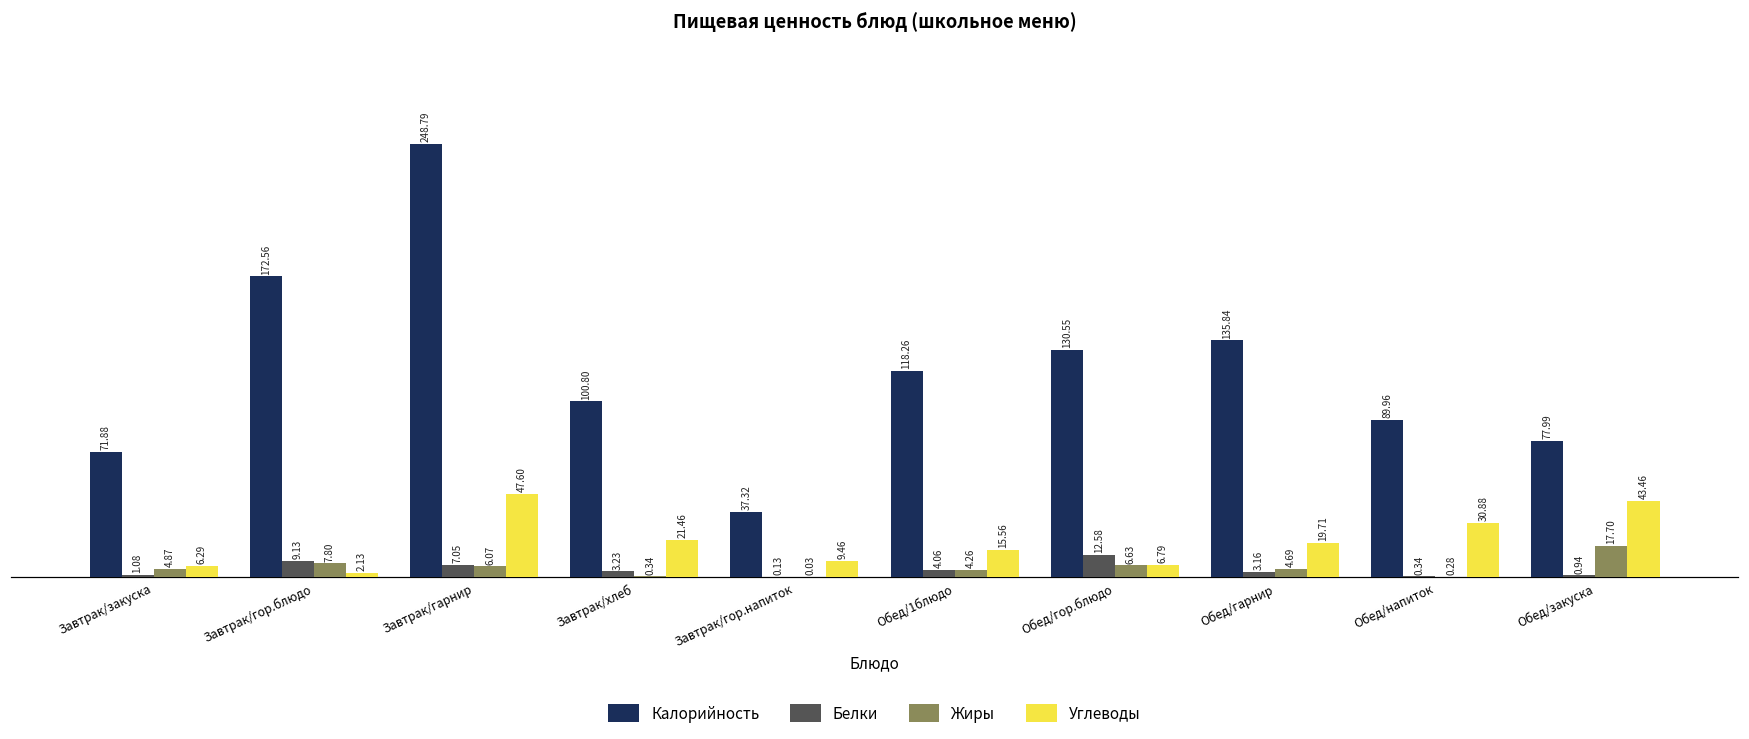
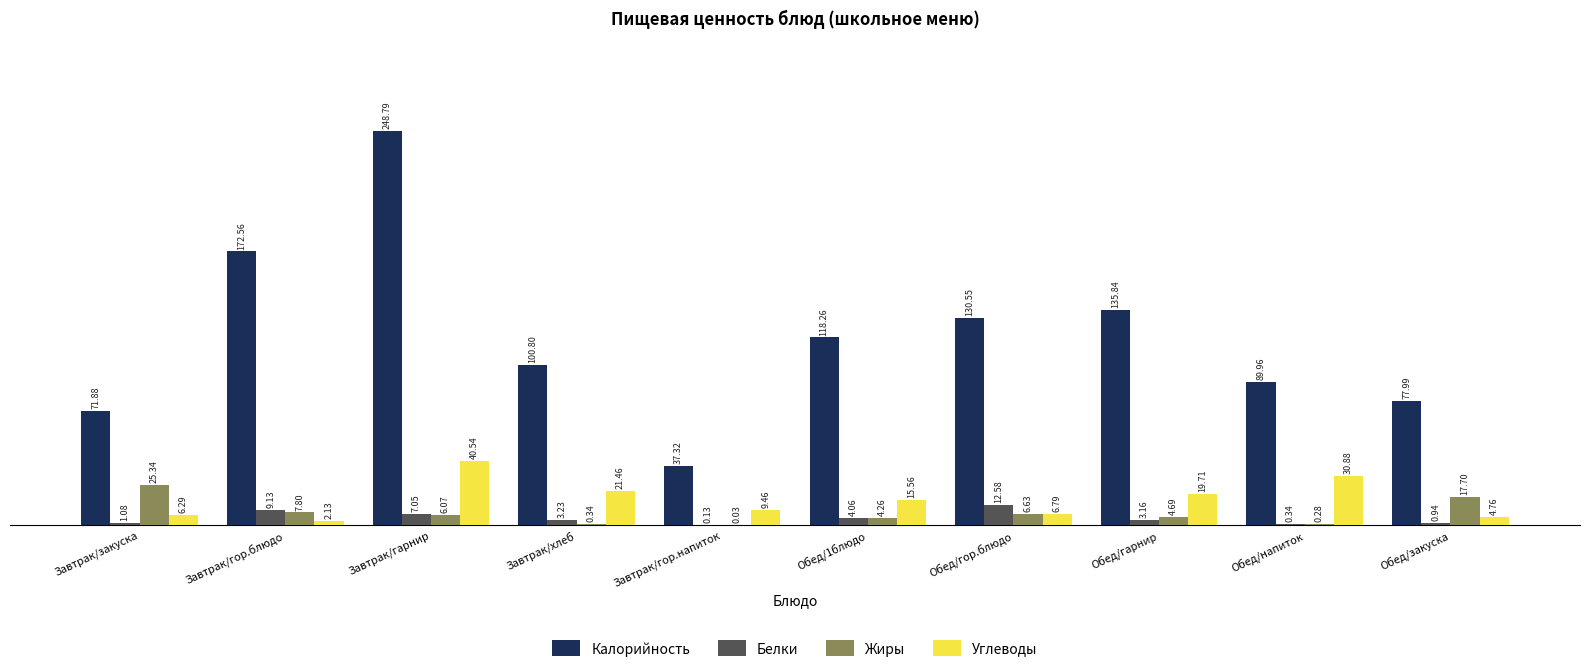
  {
    "Калорийность": {
      "Завтрак/закуска": 71.88,
      "Завтрак/гор.блюдо": 172.56,
      "Завтрак/гарнир": 248.79,
      "Завтрак/хлеб": 100.80,
      "Завтрак/гор.напиток": 37.32,
      "Обед/1блюдо": 118.26,
      "Обед/гор.блюдо": 130.55,
      "Обед/гарнир": 135.84,
      "Обед/напиток": 89.96,
      "Обед/закуска": 77.99
    },
    "Белки": {
      "Завтрак/закуска": 1.08,
      "Завтрак/гор.блюдо": 9.13,
      "Завтрак/гарнир": 7.05,
      "Завтрак/хлеб": 3.23,
      "Завтрак/гор.напиток": 0.13,
      "Обед/1блюдо": 4.06,
      "Обед/гор.блюдо": 12.58,
      "Обед/гарнир": 3.16,
      "Обед/напиток": 0.34,
      "Обед/закуска": 0.94
    },
    "Жиры": {
-     "Завтрак/закуска": 4.87,
+     "Завтрак/закуска": 25.34,
      "Завтрак/гор.блюдо": 7.80,
      "Завтрак/гарнир": 6.07,
      "Завтрак/хлеб": 0.34,
      "Завтрак/гор.напиток": 0.03,
      "Обед/1блюдо": 4.26,
      "Обед/гор.блюдо": 6.63,
      "Обед/гарнир": 4.69,
      "Обед/напиток": 0.28,
      "Обед/закуска": 17.70
    },
    "Углеводы": {
      "Завтрак/закуска": 6.29,
      "Завтрак/гор.блюдо": 2.13,
-     "Завтрак/гарнир": 47.60,
+     "Завтрак/гарнир": 40.54,
      "Завтрак/хлеб": 21.46,
      "Завтрак/гор.напиток": 9.46,
      "Обед/1блюдо": 15.56,
      "Обед/гор.блюдо": 6.79,
      "Обед/гарнир": 19.71,
      "Обед/напиток": 30.88,
-     "Обед/закуска": 43.46
+     "Обед/закуска": 4.76
    }
  }
